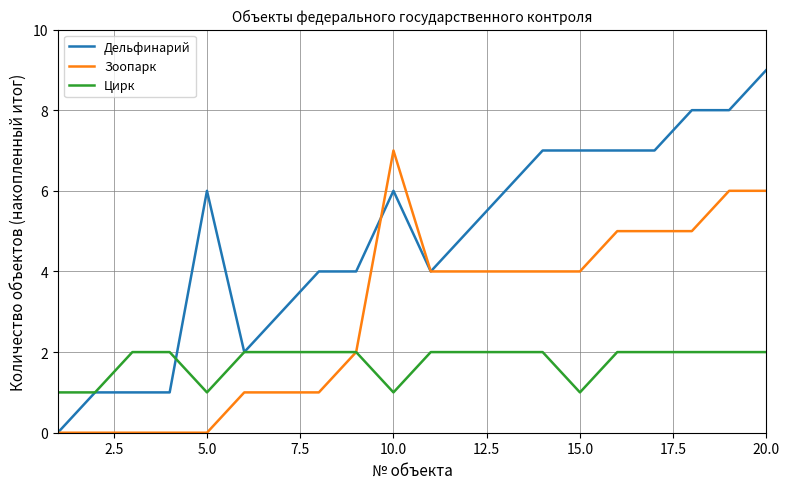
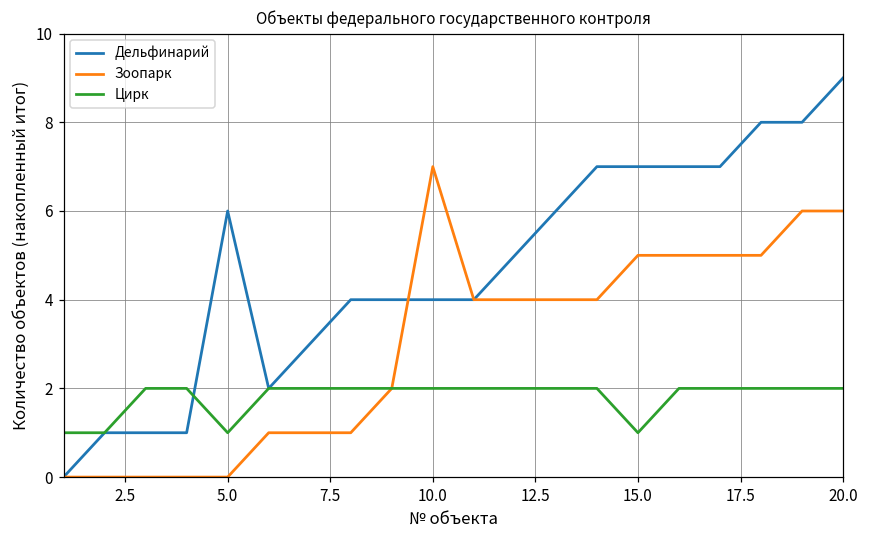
  {
    "Дельфинарий": {
      "5.0": 6,
-     "10.0": 6,
+     "10.0": 4,
      "15.0": 7,
      "20.0": 9
    },
    "Зоопарк": {
      "5.0": 0,
      "10.0": 7,
-     "15.0": 4,
+     "15.0": 5,
      "20.0": 6
    },
    "Цирк": {
      "5.0": 1,
-     "10.0": 1,
+     "10.0": 2,
      "15.0": 1,
      "20.0": 2
    }
  }
